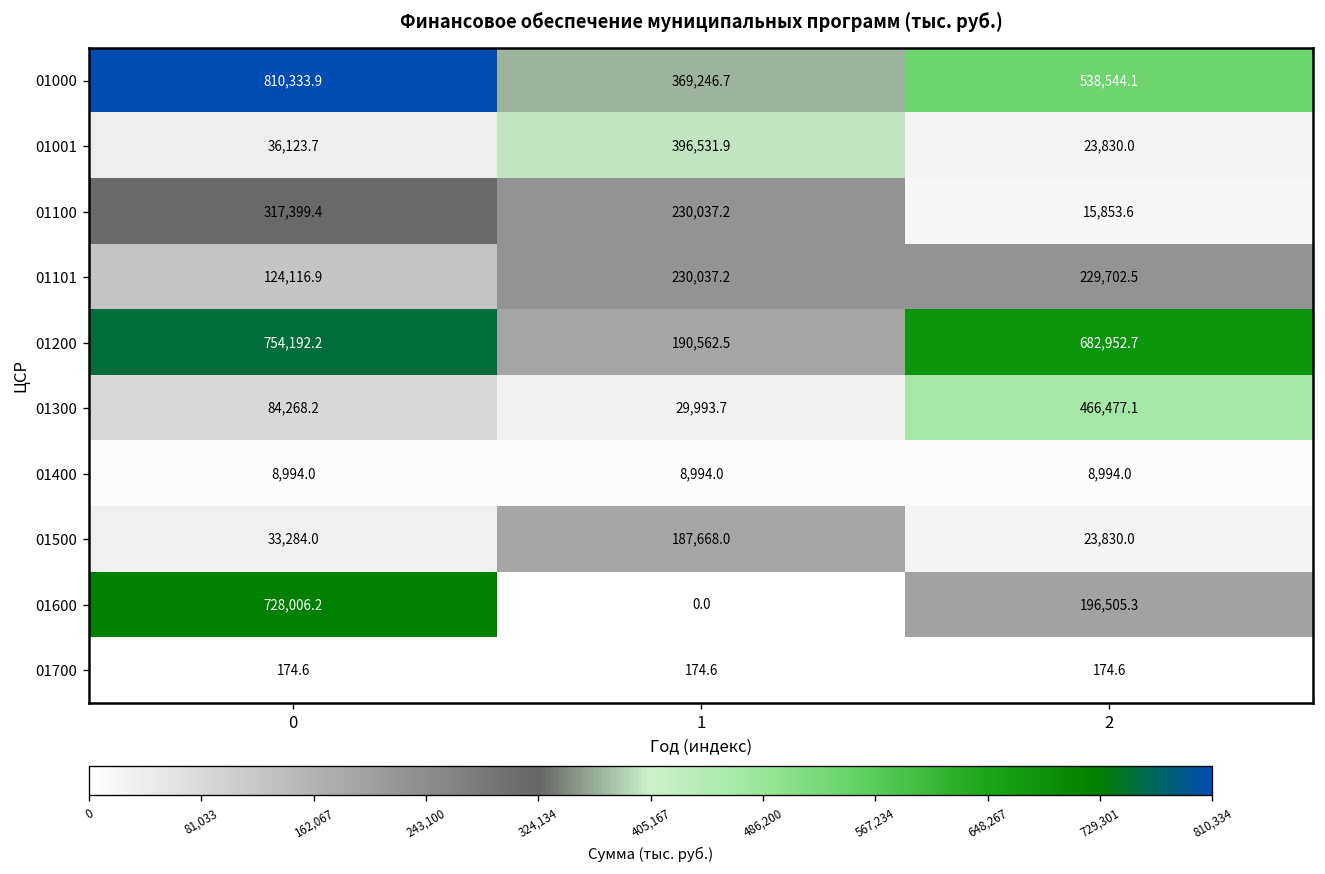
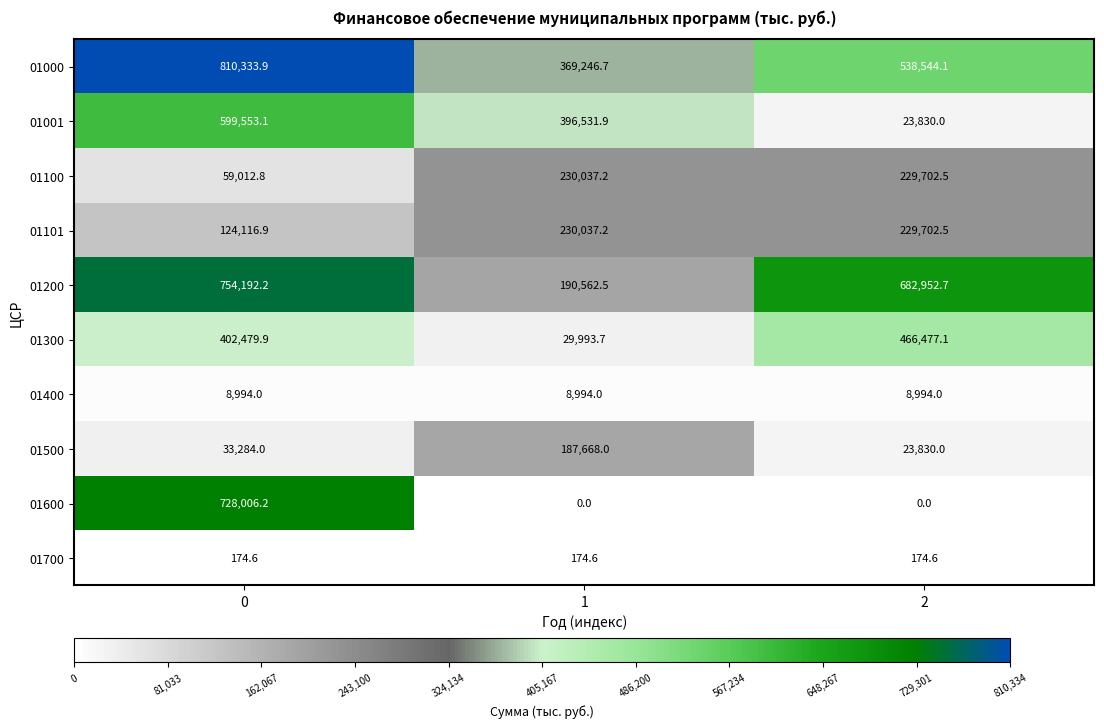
  {
    "01000": {
      "0": "810,333.9",
      "1": "369,246.7",
      "2": "538,544.1"
    },
    "01001": {
-     "0": "36,123.7",
+     "0": "599,553.1",
      "1": "396,531.9",
      "2": "23,830.0"
    },
    "01100": {
-     "0": "317,399.4",
+     "0": "59,012.8",
      "1": "230,037.2",
-     "2": "15,853.6"
+     "2": "229,702.5"
    },
    "01101": {
      "0": "124,116.9",
      "1": "230,037.2",
      "2": "229,702.5"
    },
    "01200": {
      "0": "754,192.2",
      "1": "190,562.5",
      "2": "682,952.7"
    },
    "01300": {
-     "0": "84,268.2",
+     "0": "402,479.9",
      "1": "29,993.7",
      "2": "466,477.1"
    },
    "01400": {
      "0": "8,994.0",
      "1": "8,994.0",
      "2": "8,994.0"
    },
    "01500": {
      "0": "33,284.0",
      "1": "187,668.0",
      "2": "23,830.0"
    },
    "01600": {
      "0": "728,006.2",
      "1": "0.0",
-     "2": "196,505.3"
+     "2": "0.0"
    },
    "01700": {
      "0": "174.6",
      "1": "174.6",
      "2": "174.6"
    }
  }
